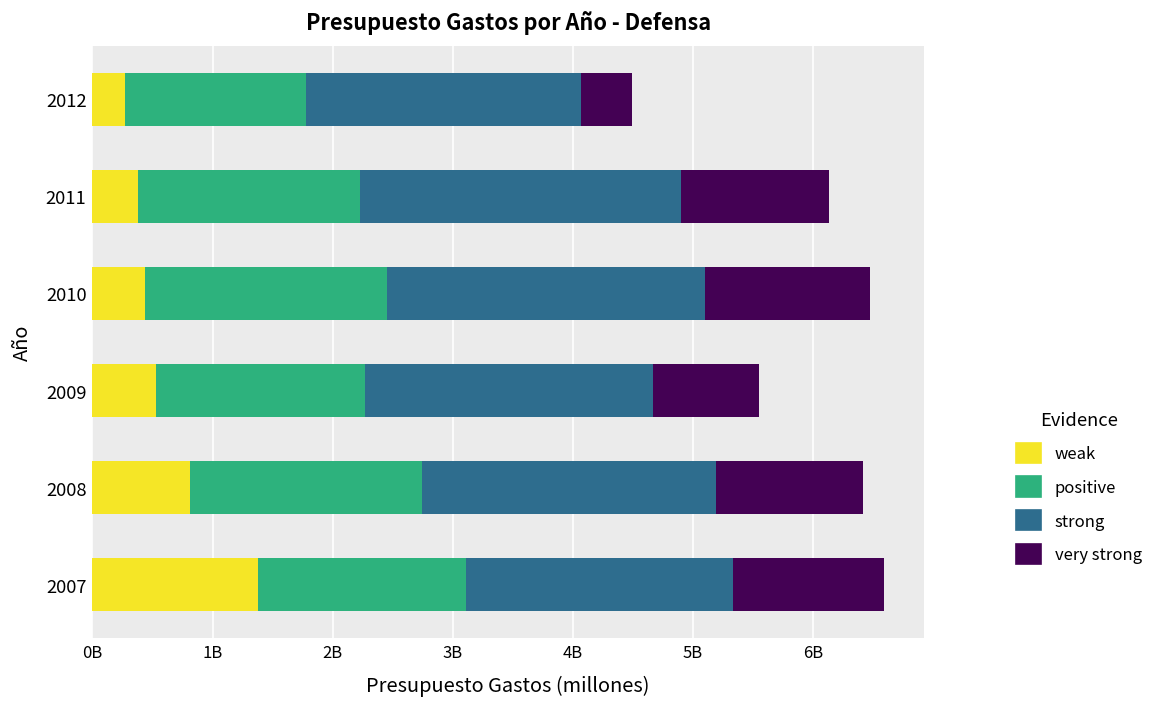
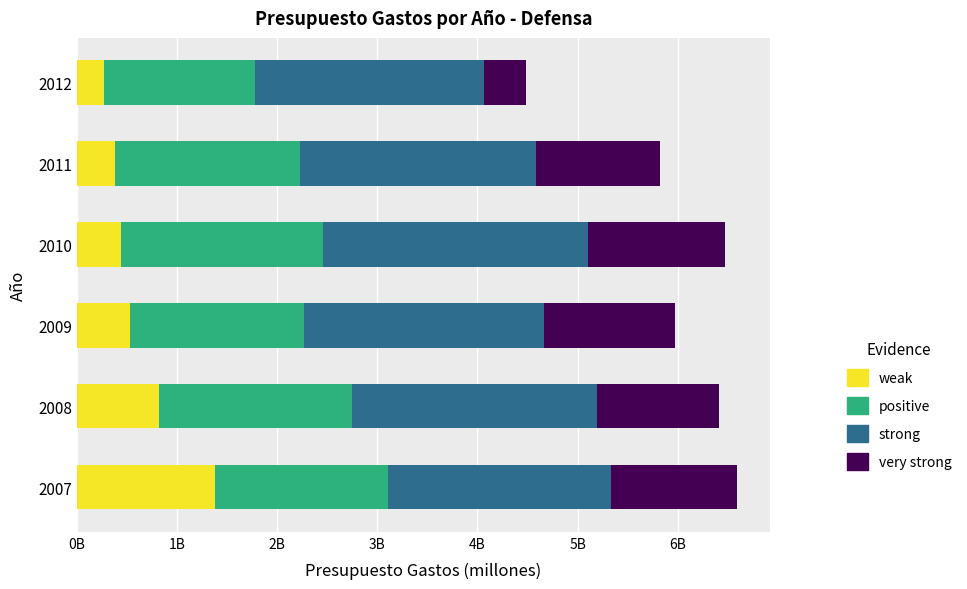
  {
    "weak": {
      "2012": 270000000,
      "2011": 380000000,
      "2010": 440000000,
      "2009": 530000000,
      "2008": 820000000,
      "2007": 1370000000
    },
    "positive": {
      "2012": 1510000000,
      "2011": 1840000000,
      "2010": 2010000000,
      "2009": 1740000000,
      "2008": 1930000000,
      "2007": 1730000000
    },
    "strong": {
      "2012": 2290000000,
-     "2011": 2670000000,
+     "2011": 2360000000,
      "2010": 2650000000,
      "2009": 2400000000,
      "2008": 2450000000,
      "2007": 2230000000
    },
    "very strong": {
      "2012": 420000000,
      "2011": 1230000000,
      "2010": 1370000000,
-     "2009": 880000000,
+     "2009": 1310000000,
      "2008": 1220000000,
      "2007": 1260000000
    }
  }
